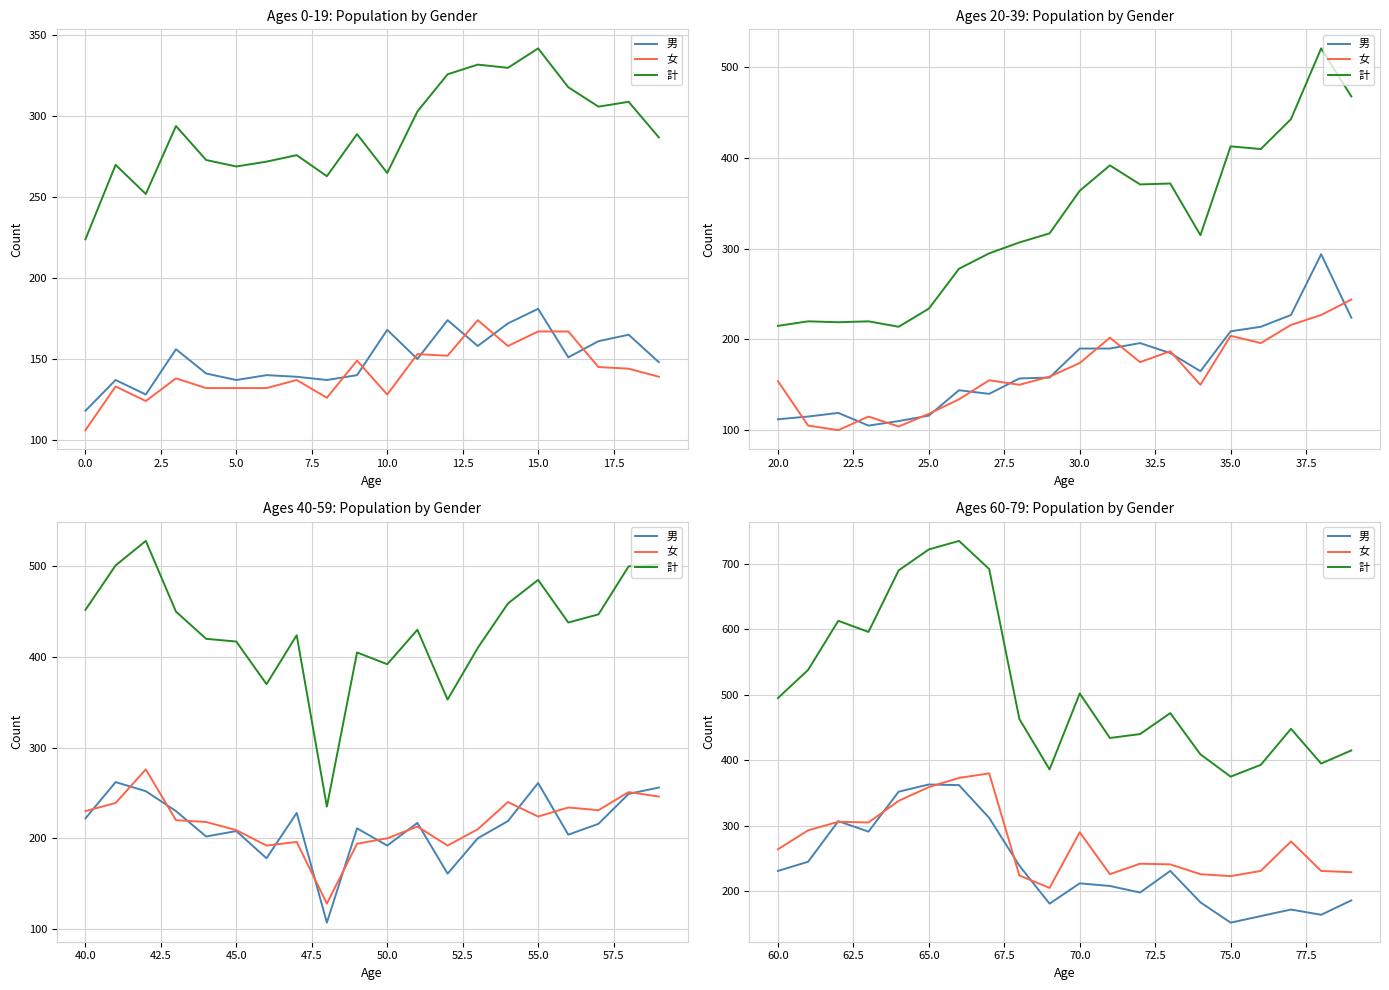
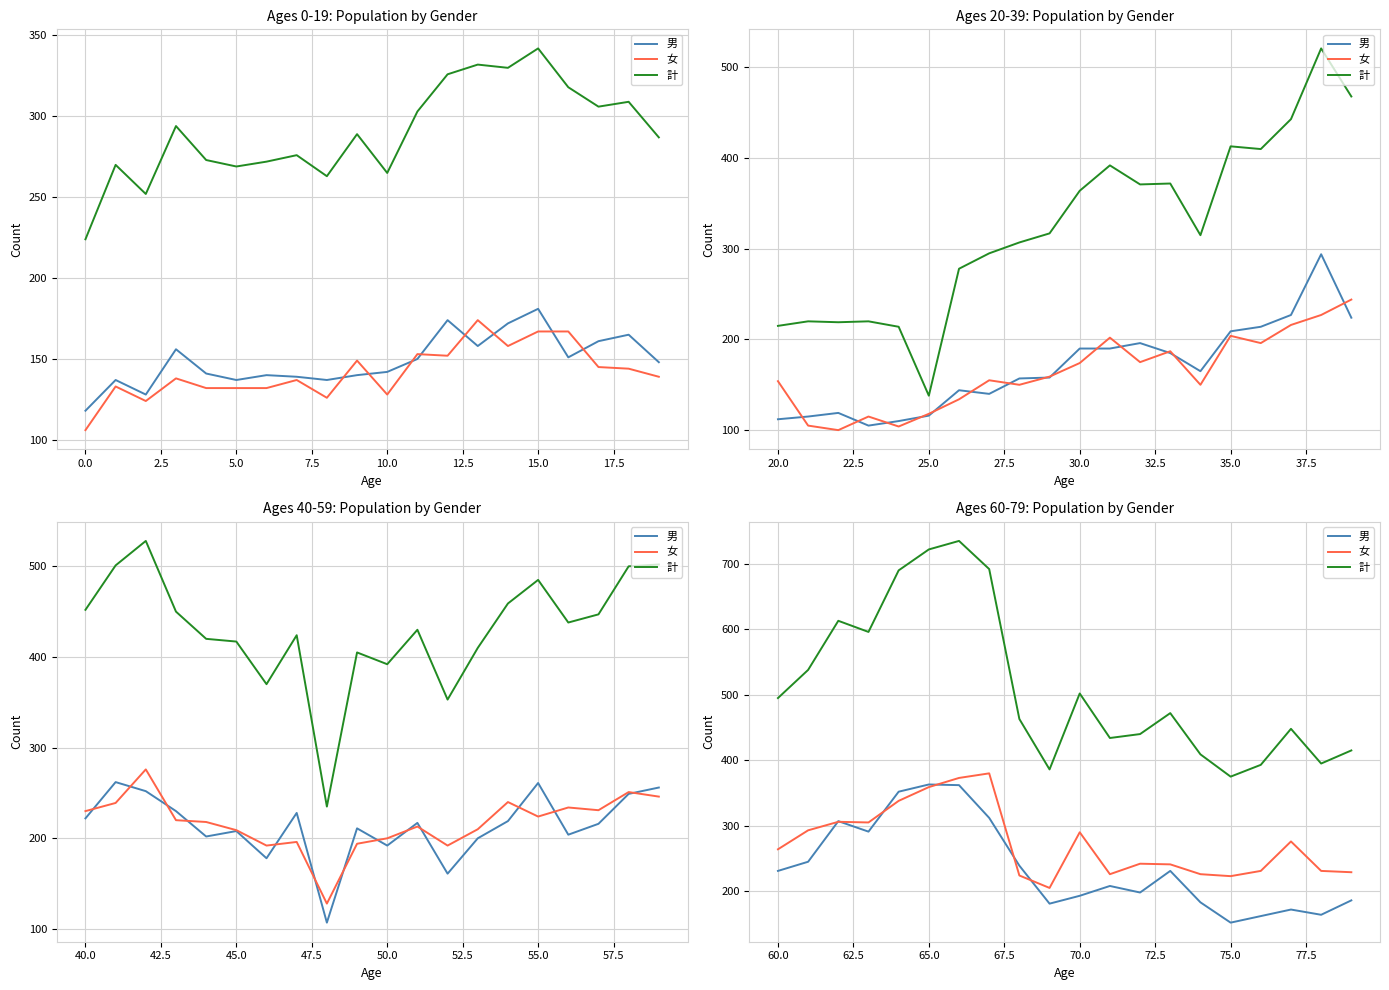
  {
    "Ages 0-19: Population by Gender": {
      "男": {
        "0.0": 118,
        "5.0": 137,
-       "10.0": 168,
+       "10.0": 142,
        "15.0": 181
      },
      "女": {
        "0.0": 106,
        "5.0": 132,
        "10.0": 128,
        "15.0": 167
      },
      "計": {
        "0.0": 224,
        "5.0": 269,
        "10.0": 265,
        "15.0": 342
      }
    },
    "Ages 20-39: Population by Gender": {
      "男": {
        "20.0": 110,
        "30.0": 190,
        "35.0": 210
      },
      "女": {
        "20.0": 150,
        "30.0": 170,
        "35.0": 200
      },
      "計": {
        "20.0": 220,
-       "25.0": 230,
+       "25.0": 140,
        "30.0": 360,
        "35.0": 410
      }
    },
    "Ages 40-59: Population by Gender": {
      "男": {
        "40.0": 220,
        "50.0": 190,
        "55.0": 260
      },
      "女": {
        "40.0": 230,
        "50.0": 200,
        "55.0": 220
      },
      "計": {
        "40.0": 450,
        "45.0": 420,
        "50.0": 390,
        "55.0": 490
      }
    },
    "Ages 60-79: Population by Gender": {
      "男": {
        "60.0": 230,
        "65.0": 360,
-       "70.0": 210,
+       "70.0": 190,
        "75.0": 150
      },
      "女": {
        "60.0": 260,
        "65.0": 360,
        "70.0": 290,
        "75.0": 220
      },
      "計": {
        "60.0": 500,
        "65.0": 720,
        "70.0": 500,
        "75.0": 380
      }
    }
  }
